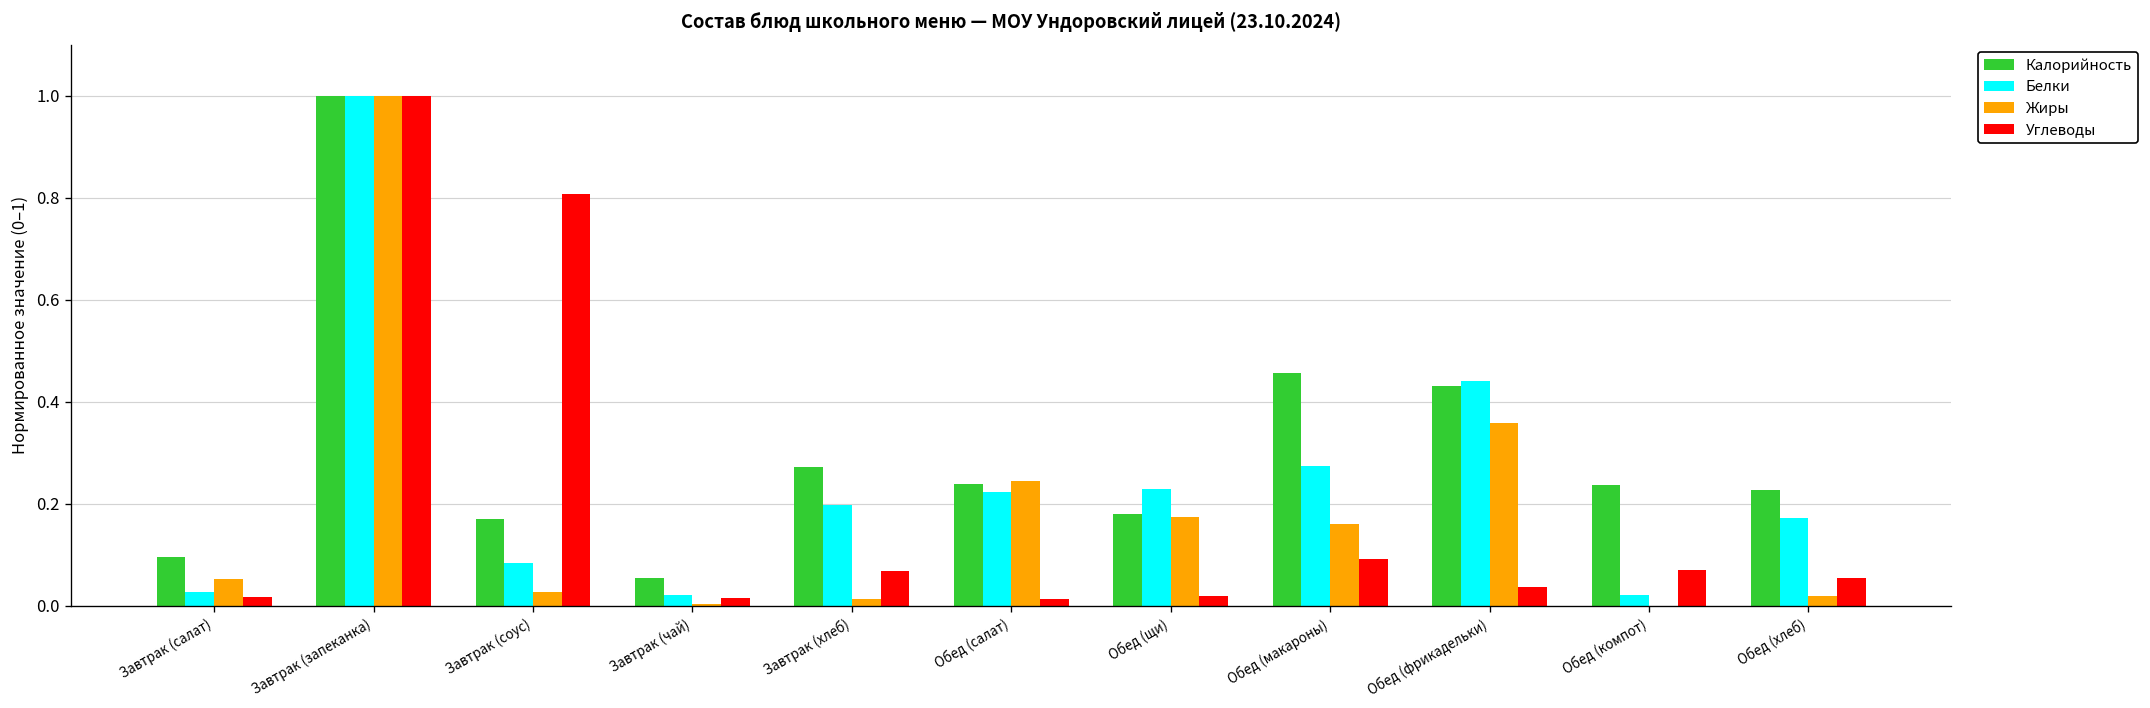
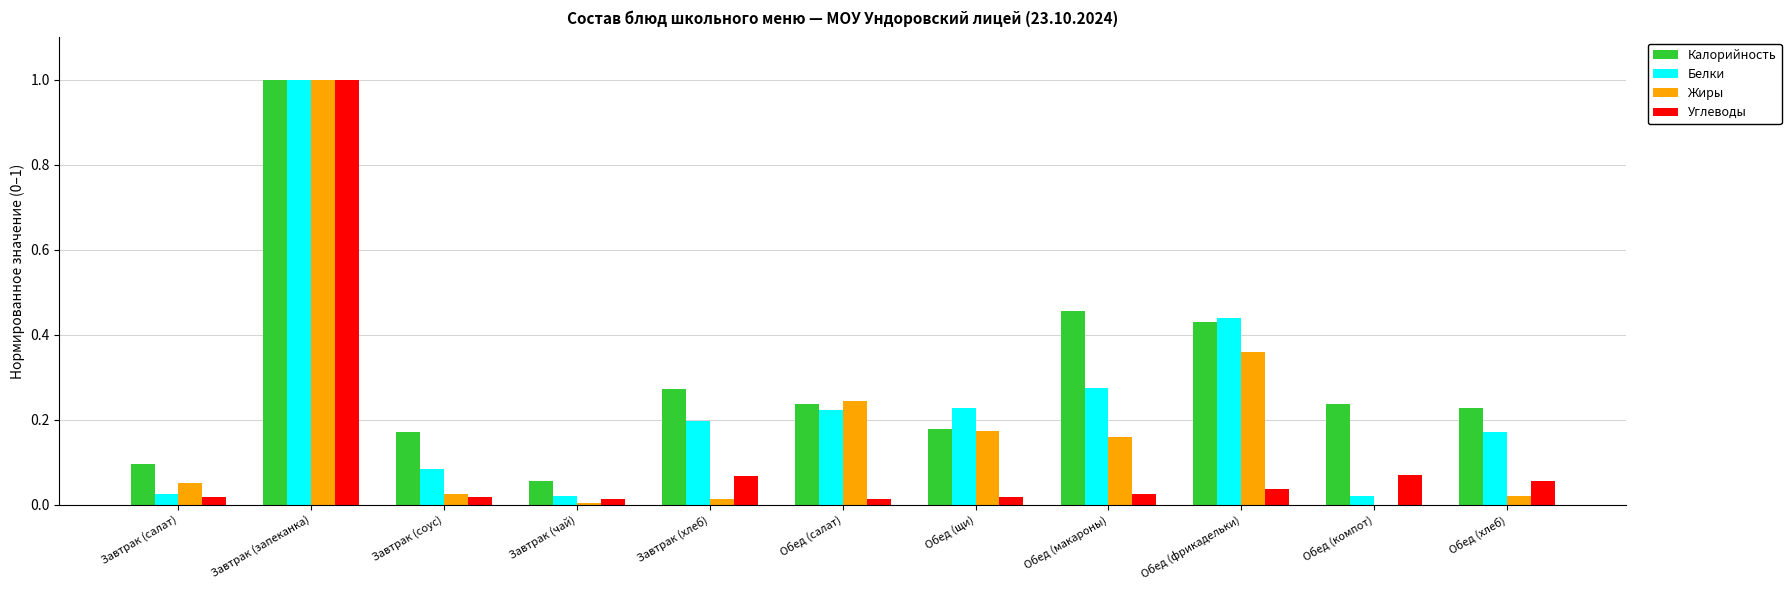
  {
    "Калорийность": {
      "Завтрак (салат)": 0.10,
      "Завтрак (запеканка)": 1.00,
      "Завтрак (соус)": 0.17,
      "Завтрак (чай)": 0.05,
      "Завтрак (хлеб)": 0.27,
      "Обед (салат)": 0.24,
      "Обед (щи)": 0.18,
      "Обед (макароны)": 0.46,
      "Обед (фрикадельки)": 0.43,
      "Обед (компот)": 0.24,
      "Обед (хлеб)": 0.23
    },
    "Белки": {
      "Завтрак (салат)": 0.03,
      "Завтрак (запеканка)": 1.00,
      "Завтрак (соус)": 0.08,
      "Завтрак (чай)": 0.02,
      "Завтрак (хлеб)": 0.20,
      "Обед (салат)": 0.22,
      "Обед (щи)": 0.23,
      "Обед (макароны)": 0.27,
      "Обед (фрикадельки)": 0.44,
      "Обед (компот)": 0.02,
      "Обед (хлеб)": 0.17
    },
    "Жиры": {
      "Завтрак (салат)": 0.05,
      "Завтрак (запеканка)": 1.00,
      "Завтрак (соус)": 0.03,
      "Завтрак (хлеб)": 0.01,
      "Обед (салат)": 0.24,
      "Обед (щи)": 0.17,
      "Обед (макароны)": 0.16,
      "Обед (фрикадельки)": 0.36,
      "Обед (компот)": 0.00,
      "Обед (хлеб)": 0.02
    },
    "Углеводы": {
      "Завтрак (салат)": 0.02,
      "Завтрак (запеканка)": 1.00,
-     "Завтрак (соус)": 0.81,
+     "Завтрак (соус)": 0.02,
      "Завтрак (чай)": 0.01,
      "Завтрак (хлеб)": 0.07,
      "Обед (салат)": 0.01,
      "Обед (щи)": 0.02,
-     "Обед (макароны)": 0.09,
+     "Обед (макароны)": 0.03,
      "Обед (фрикадельки)": 0.04,
      "Обед (компот)": 0.07,
      "Обед (хлеб)": 0.05
    }
  }
